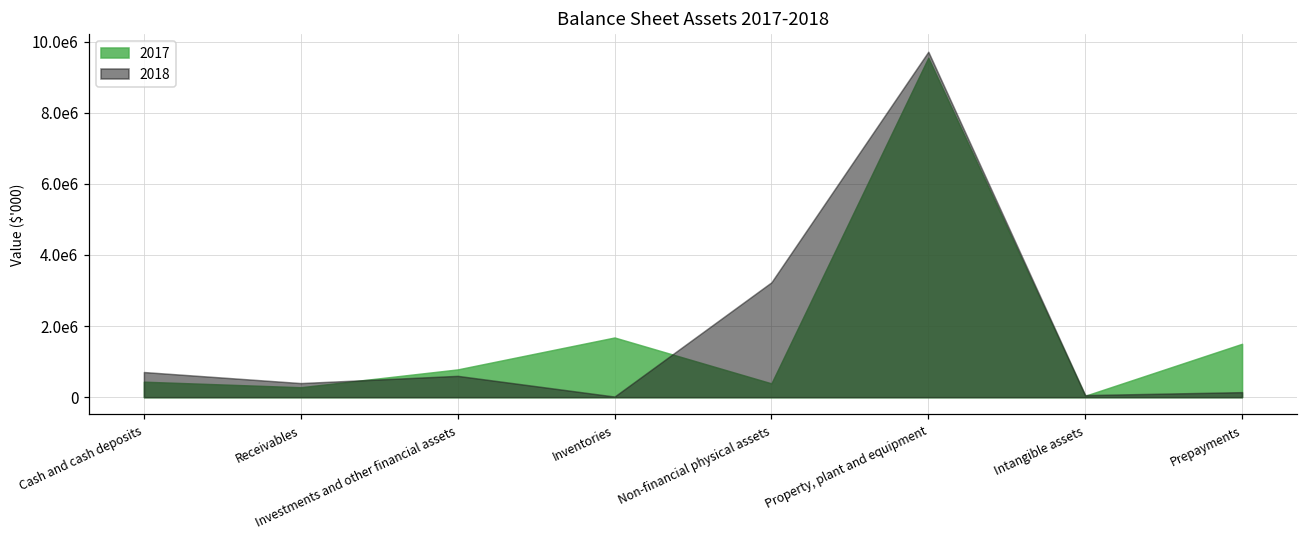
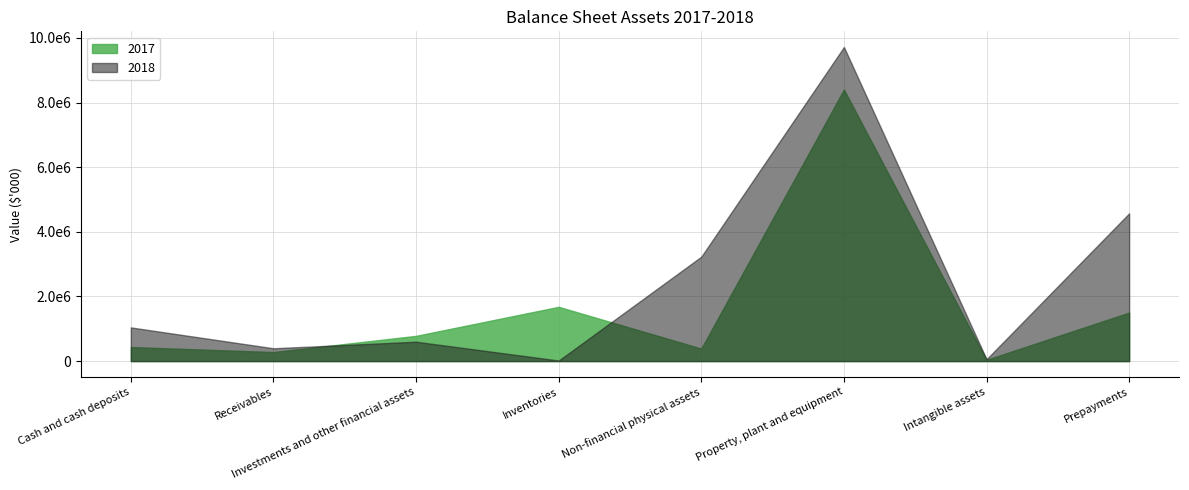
  {
    "2017": {
      "Cash and cash deposits": 400000,
      "Receivables": 300000,
      "Investments and other financial assets": 800000,
      "Inventories": 1700000,
      "Non-financial physical assets": 400000,
-     "Property, plant and equipment": 9500000,
+     "Property, plant and equipment": 8400000,
      "Prepayments": 1500000
    },
    "2018": {
-     "Cash and cash deposits": 700000,
+     "Cash and cash deposits": 1000000,
      "Receivables": 400000,
      "Investments and other financial assets": 600000,
      "Non-financial physical assets": 3200000,
      "Property, plant and equipment": 9700000,
-     "Prepayments": 100000
+     "Prepayments": 4600000
    }
  }
